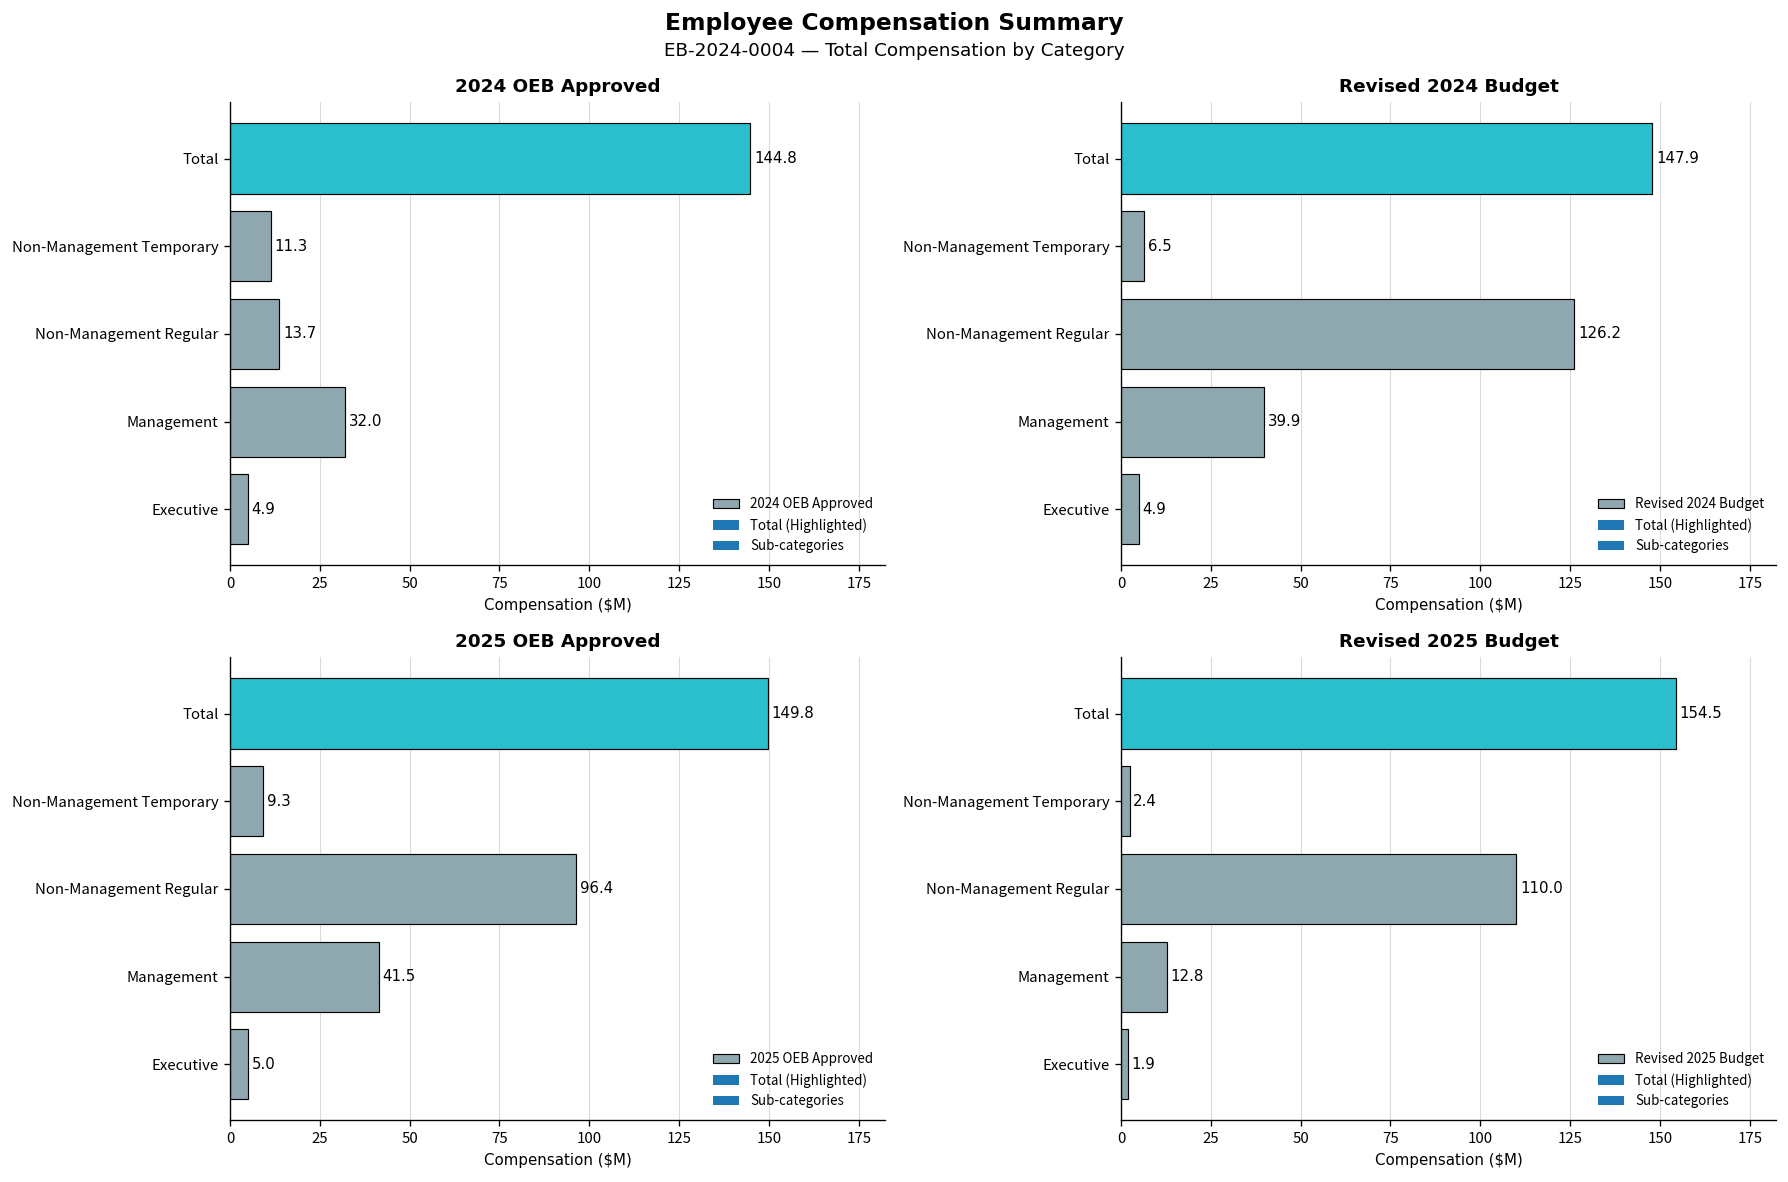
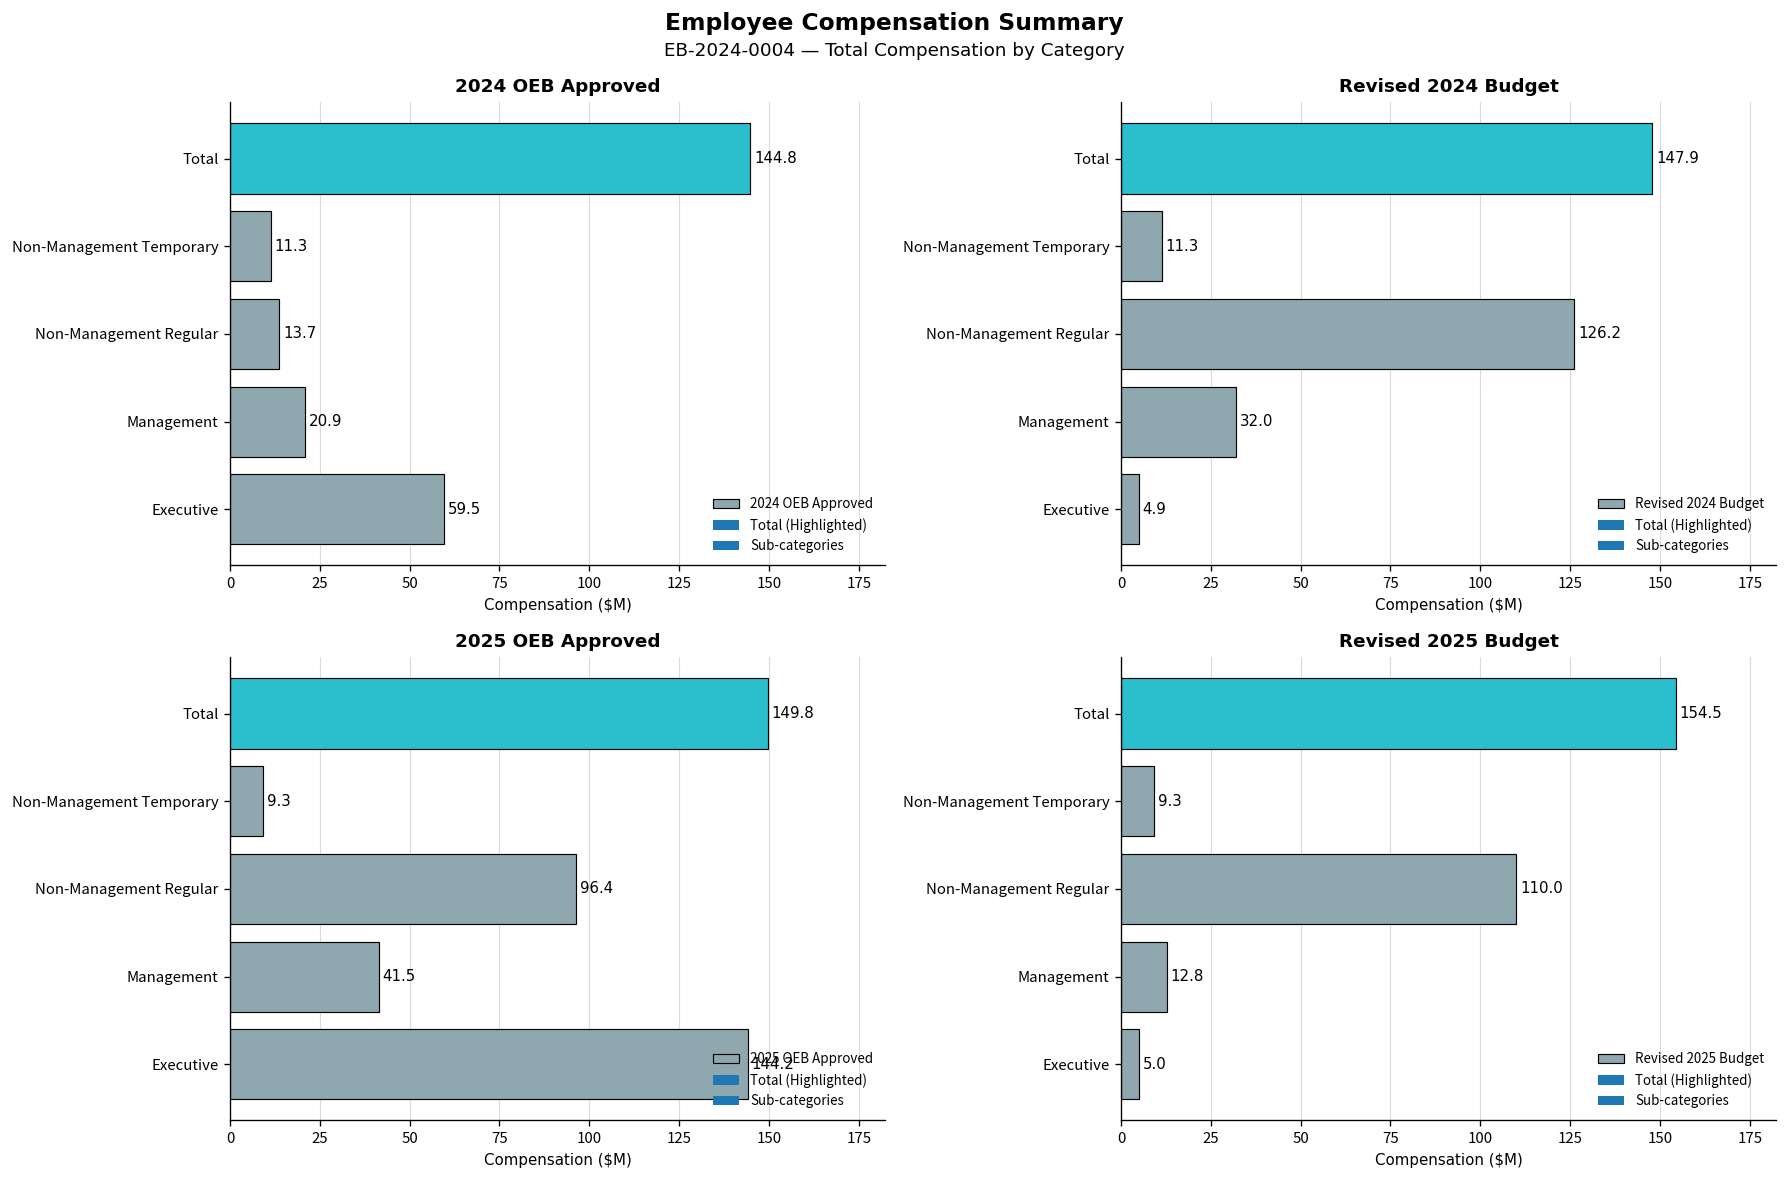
  {
    "2024 OEB Approved": {
      "Total": 144.8,
      "Non-Management Temporary": 11.3,
      "Non-Management Regular": 13.7,
-     "Management": 32.0,
-     "Executive": 4.9
+     "Management": 20.9,
+     "Executive": 59.5
    },
    "Revised 2024 Budget": {
      "Total": 147.9,
-     "Non-Management Temporary": 6.5,
+     "Non-Management Temporary": 11.3,
      "Non-Management Regular": 126.2,
-     "Management": 39.9,
+     "Management": 32.0,
      "Executive": 4.9
    },
    "2025 OEB Approved": {
      "Total": 149.8,
      "Non-Management Temporary": 9.3,
      "Non-Management Regular": 96.4,
      "Management": 41.5,
-     "Executive": 5.0
+     "Executive": 144.2
    },
    "Revised 2025 Budget": {
      "Total": 154.5,
-     "Non-Management Temporary": 2.4,
+     "Non-Management Temporary": 9.3,
      "Non-Management Regular": 110.0,
      "Management": 12.8,
-     "Executive": 1.9
+     "Executive": 5.0
    }
  }
